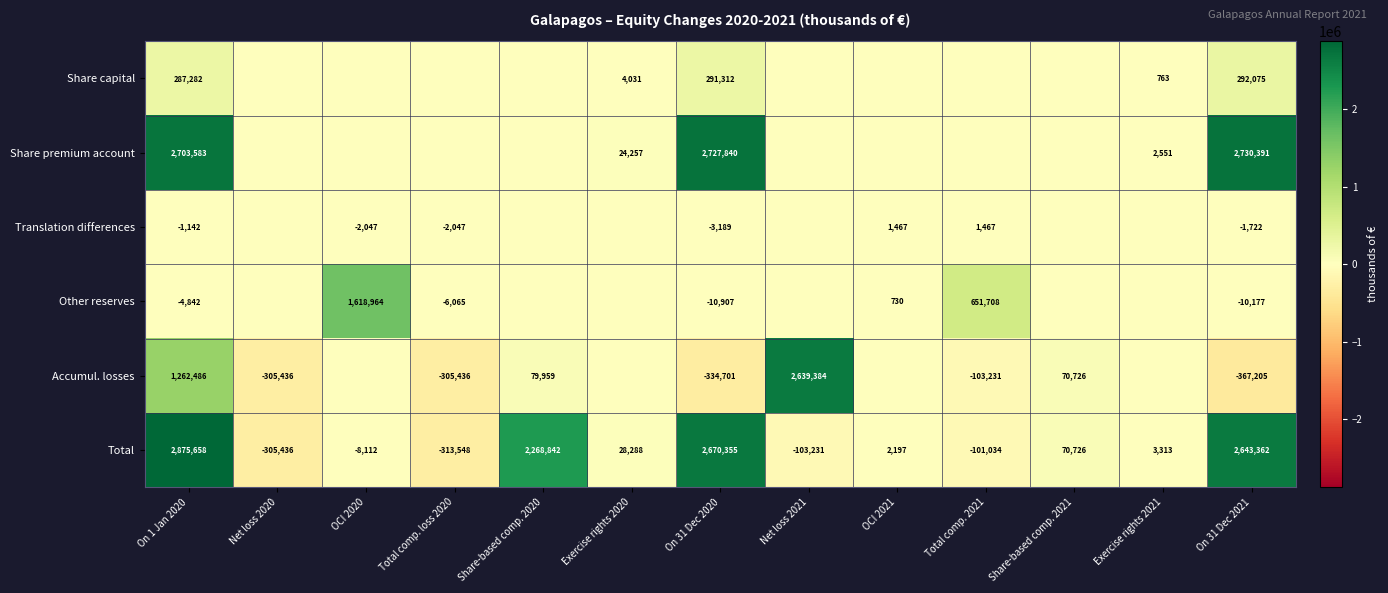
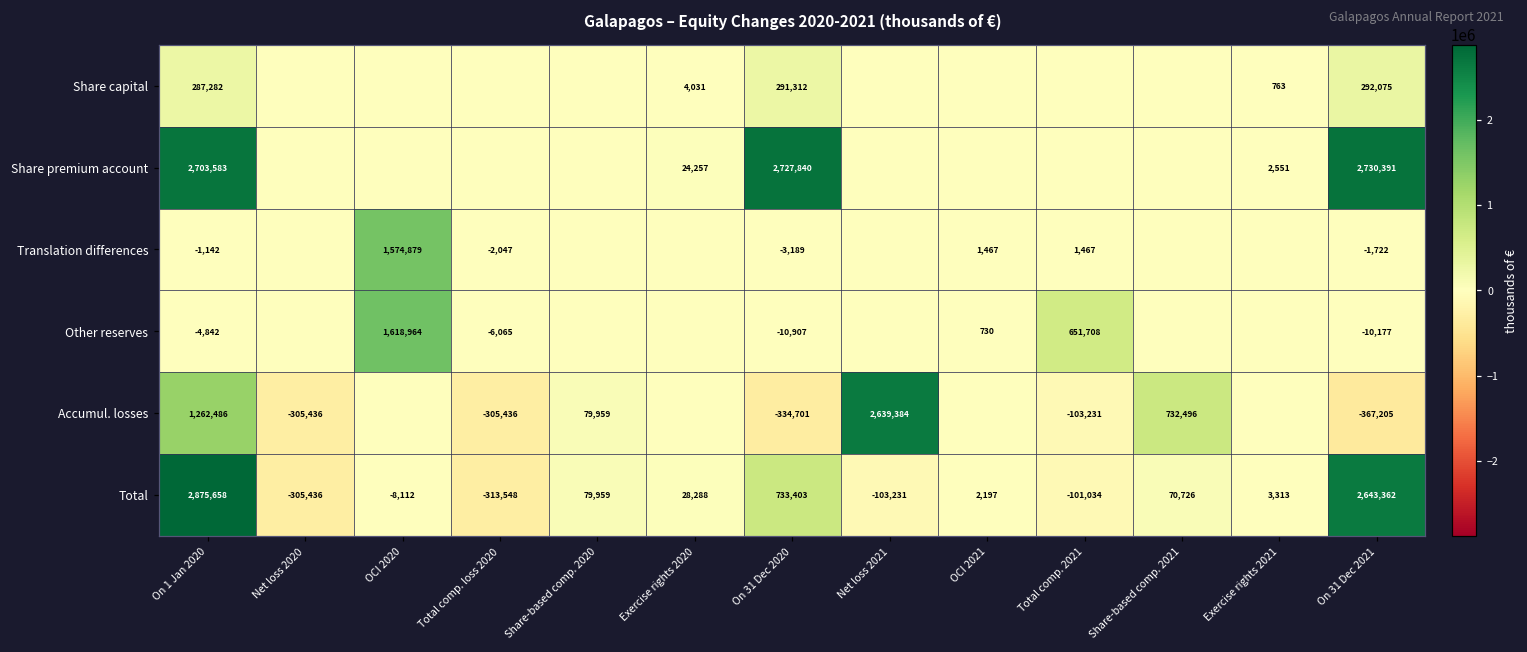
  {
    "Share capital": {
      "On 1 Jan 2020": "287,282",
      "Exercise rights 2020": "4,031",
      "On 31 Dec 2020": "291,312",
      "Exercise rights 2021": "763",
      "On 31 Dec 2021": "292,075"
    },
    "Share premium account": {
      "On 1 Jan 2020": "2,703,583",
      "Exercise rights 2020": "24,257",
      "On 31 Dec 2020": "2,727,840",
      "Exercise rights 2021": "2,551",
      "On 31 Dec 2021": "2,730,391"
    },
    "Translation differences": {
      "On 1 Jan 2020": "-1,142",
-     "OCI 2020": "-2,047",
+     "OCI 2020": "1,574,879",
      "Total comp. loss 2020": "-2,047",
      "On 31 Dec 2020": "-3,189",
      "OCI 2021": "1,467",
      "Total comp. 2021": "1,467",
      "On 31 Dec 2021": "-1,722"
    },
    "Other reserves": {
      "On 1 Jan 2020": "-4,842",
      "OCI 2020": "1,618,964",
      "Total comp. loss 2020": "-6,065",
      "On 31 Dec 2020": "-10,907",
      "OCI 2021": "730",
      "Total comp. 2021": "651,708",
      "On 31 Dec 2021": "-10,177"
    },
    "Accumul. losses": {
      "On 1 Jan 2020": "1,262,486",
      "Net loss 2020": "-305,436",
      "Total comp. loss 2020": "-305,436",
      "Share-based comp. 2020": "79,959",
      "On 31 Dec 2020": "-334,701",
      "Net loss 2021": "2,639,384",
      "Total comp. 2021": "-103,231",
-     "Share-based comp. 2021": "70,726",
+     "Share-based comp. 2021": "732,496",
      "On 31 Dec 2021": "-367,205"
    },
    "Total": {
      "On 1 Jan 2020": "2,875,658",
      "Net loss 2020": "-305,436",
      "OCI 2020": "-8,112",
      "Total comp. loss 2020": "-313,548",
-     "Share-based comp. 2020": "2,268,842",
+     "Share-based comp. 2020": "79,959",
      "Exercise rights 2020": "28,288",
-     "On 31 Dec 2020": "2,670,355",
+     "On 31 Dec 2020": "733,403",
      "Net loss 2021": "-103,231",
      "OCI 2021": "2,197",
      "Total comp. 2021": "-101,034",
      "Share-based comp. 2021": "70,726",
      "Exercise rights 2021": "3,313",
      "On 31 Dec 2021": "2,643,362"
    }
  }
